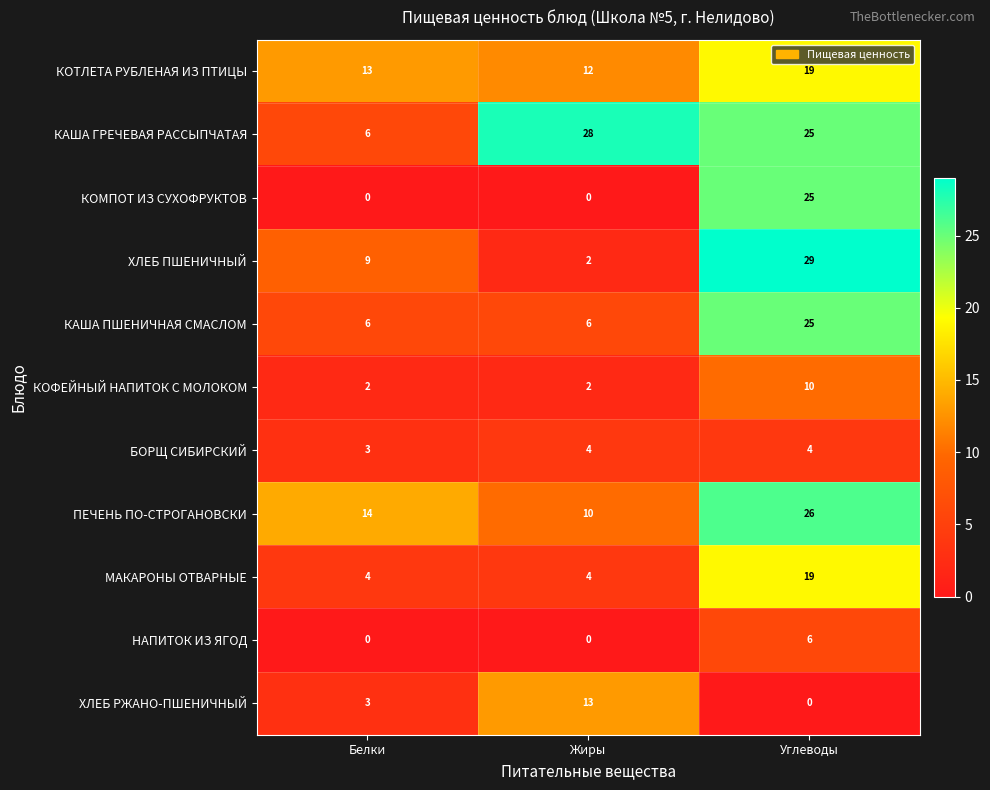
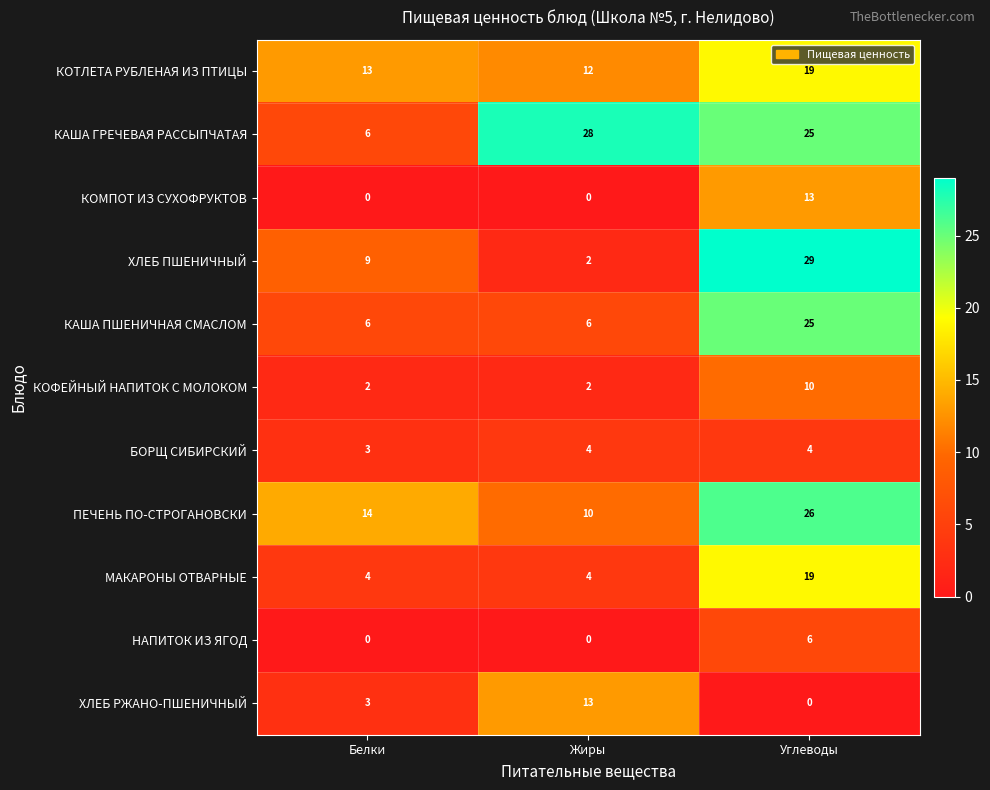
  {
    "КОТЛЕТА РУБЛЕНАЯ ИЗ ПТИЦЫ": {
      "Белки": 13,
      "Жиры": 12,
      "Углеводы": 19
    },
    "КАША ГРЕЧЕВАЯ РАССЫПЧАТАЯ": {
      "Белки": 6,
      "Жиры": 28,
      "Углеводы": 25
    },
    "КОМПОТ ИЗ СУХОФРУКТОВ": {
      "Белки": 0,
      "Жиры": 0,
-     "Углеводы": 25
+     "Углеводы": 13
    },
    "ХЛЕБ ПШЕНИЧНЫЙ": {
      "Белки": 9,
      "Жиры": 2,
      "Углеводы": 29
    },
    "КАША ПШЕНИЧНАЯ СМАСЛОМ": {
      "Белки": 6,
      "Жиры": 6,
      "Углеводы": 25
    },
    "КОФЕЙНЫЙ НАПИТОК С МОЛОКОМ": {
      "Белки": 2,
      "Жиры": 2,
      "Углеводы": 10
    },
    "БОРЩ СИБИРСКИЙ": {
      "Белки": 3,
      "Жиры": 4,
      "Углеводы": 4
    },
    "ПЕЧЕНЬ ПО-СТРОГАНОВСКИ": {
      "Белки": 14,
      "Жиры": 10,
      "Углеводы": 26
    },
    "МАКАРОНЫ ОТВАРНЫЕ": {
      "Белки": 4,
      "Жиры": 4,
      "Углеводы": 19
    },
    "НАПИТОК ИЗ ЯГОД": {
      "Белки": 0,
      "Жиры": 0,
      "Углеводы": 6
    },
    "ХЛЕБ РЖАНО-ПШЕНИЧНЫЙ": {
      "Белки": 3,
      "Жиры": 13,
      "Углеводы": 0
    }
  }
